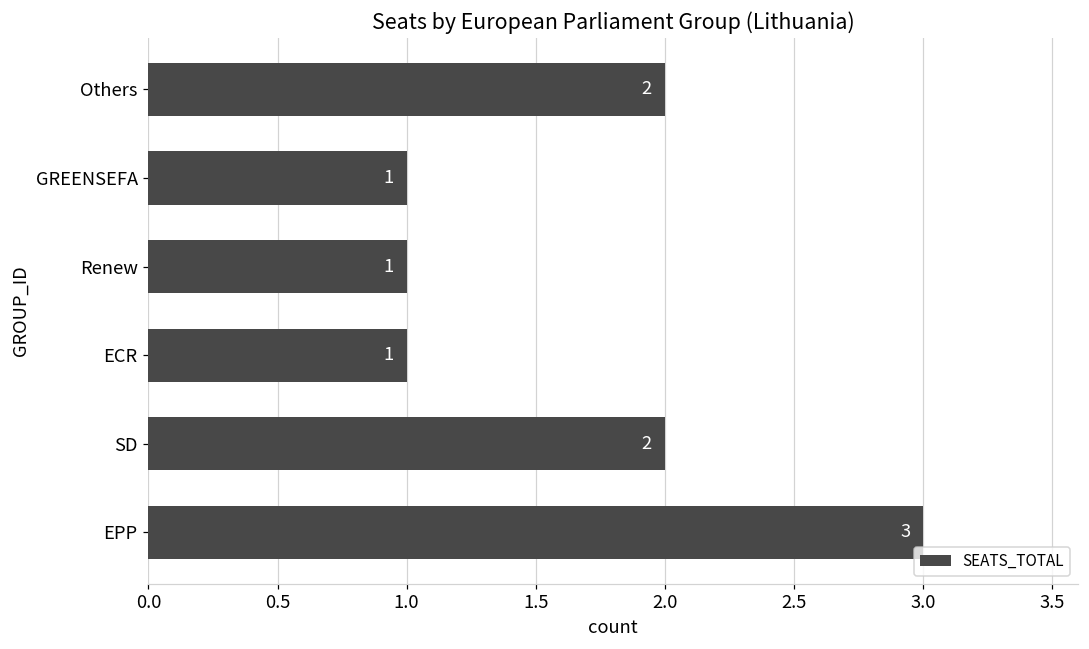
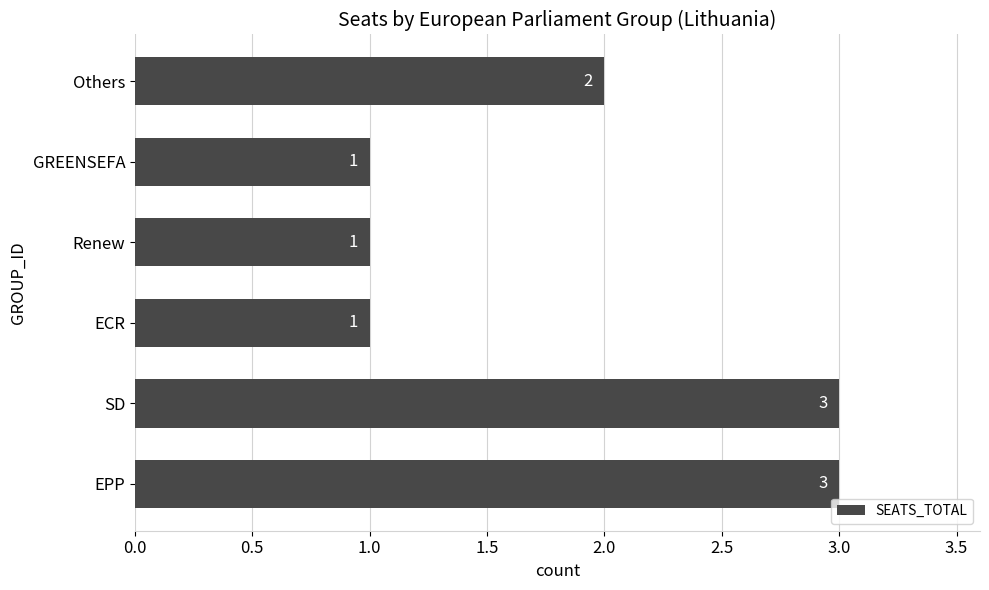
  {
    "Others": 2,
    "GREENSEFA": 1,
    "Renew": 1,
    "ECR": 1,
-   "SD": 2,
+   "SD": 3,
    "EPP": 3
  }
